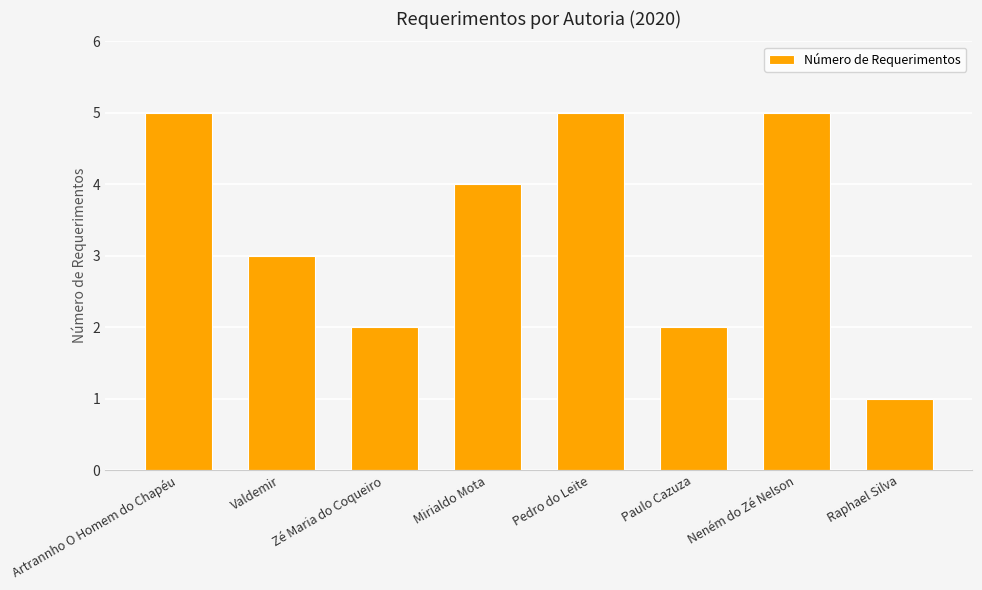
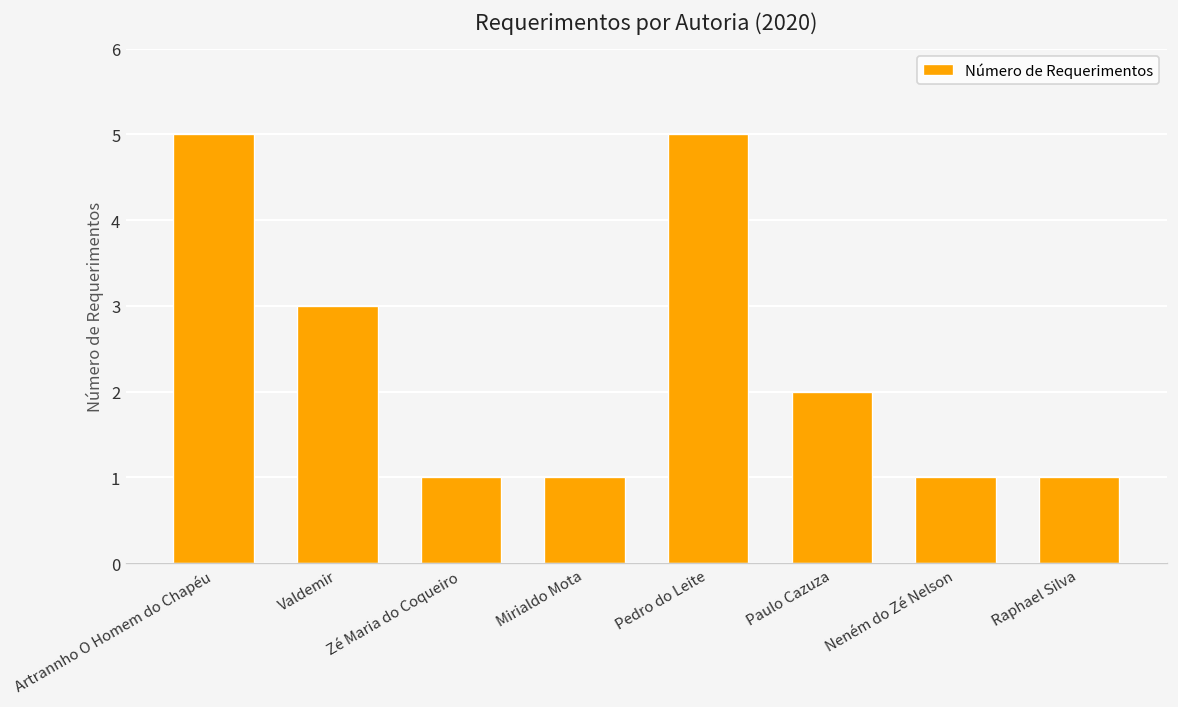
  {
    "Artrannho O Homem do Chapéu": 5,
    "Valdemir": 3,
-   "Zé Maria do Coqueiro": 2,
-   "Mirialdo Mota": 4,
+   "Zé Maria do Coqueiro": 1,
+   "Mirialdo Mota": 1,
    "Pedro do Leite": 5,
    "Paulo Cazuza": 2,
-   "Neném do Zé Nelson": 5,
+   "Neném do Zé Nelson": 1,
    "Raphael Silva": 1
  }
